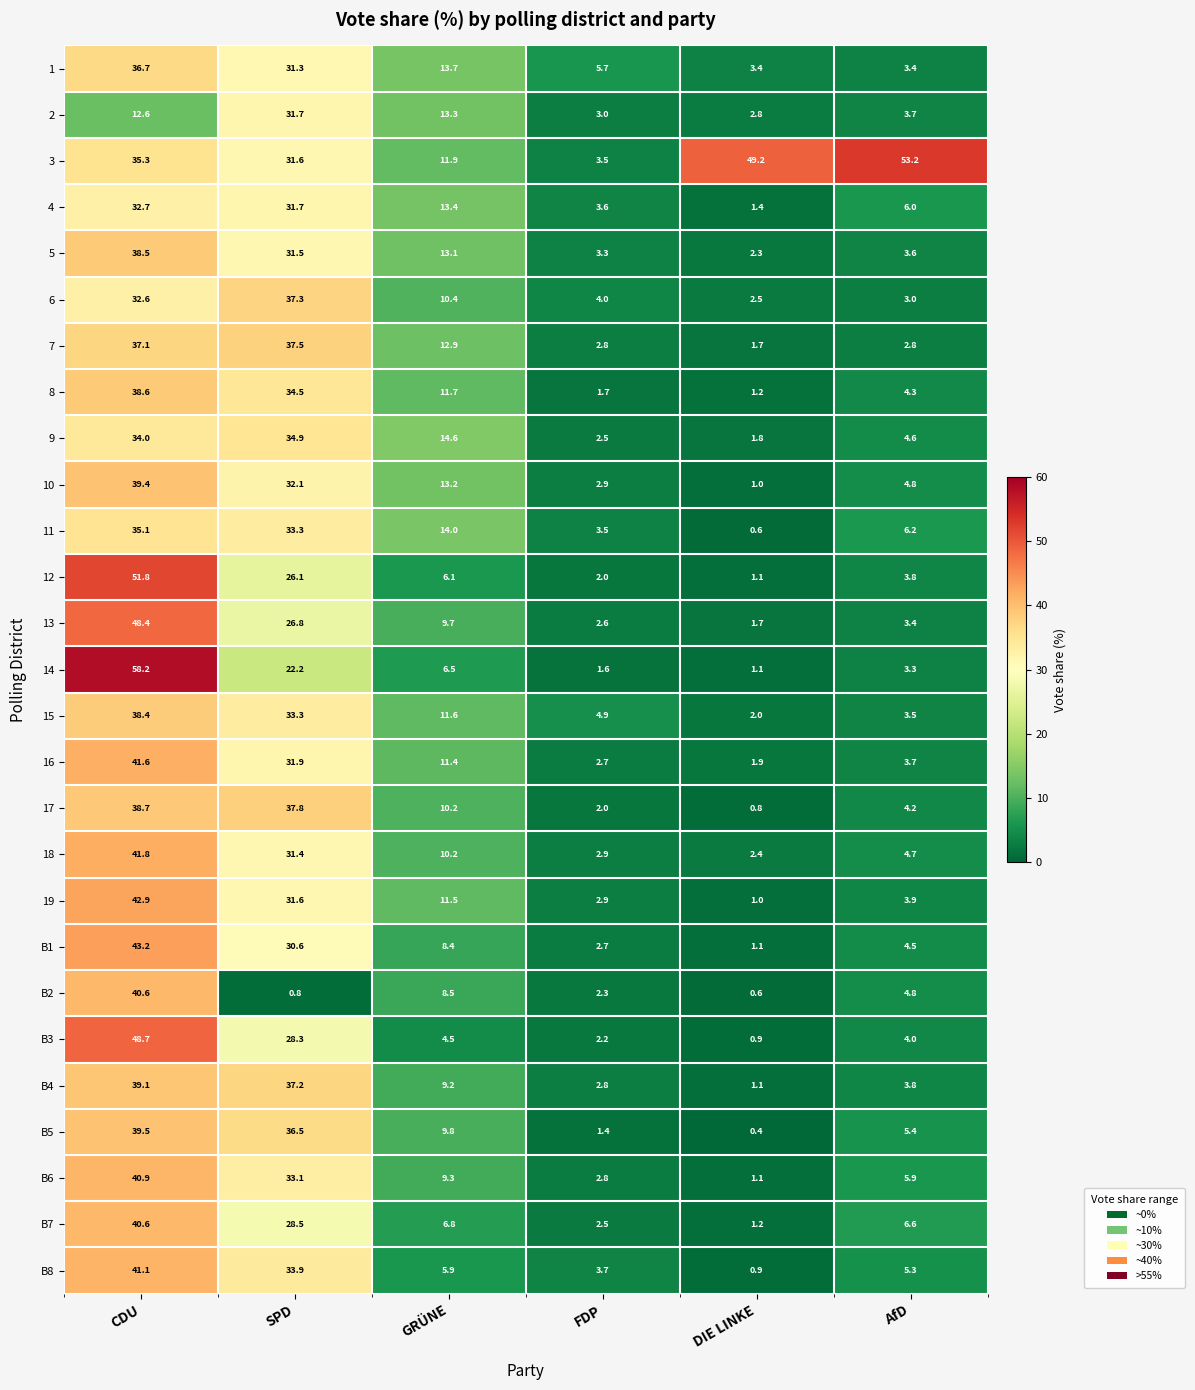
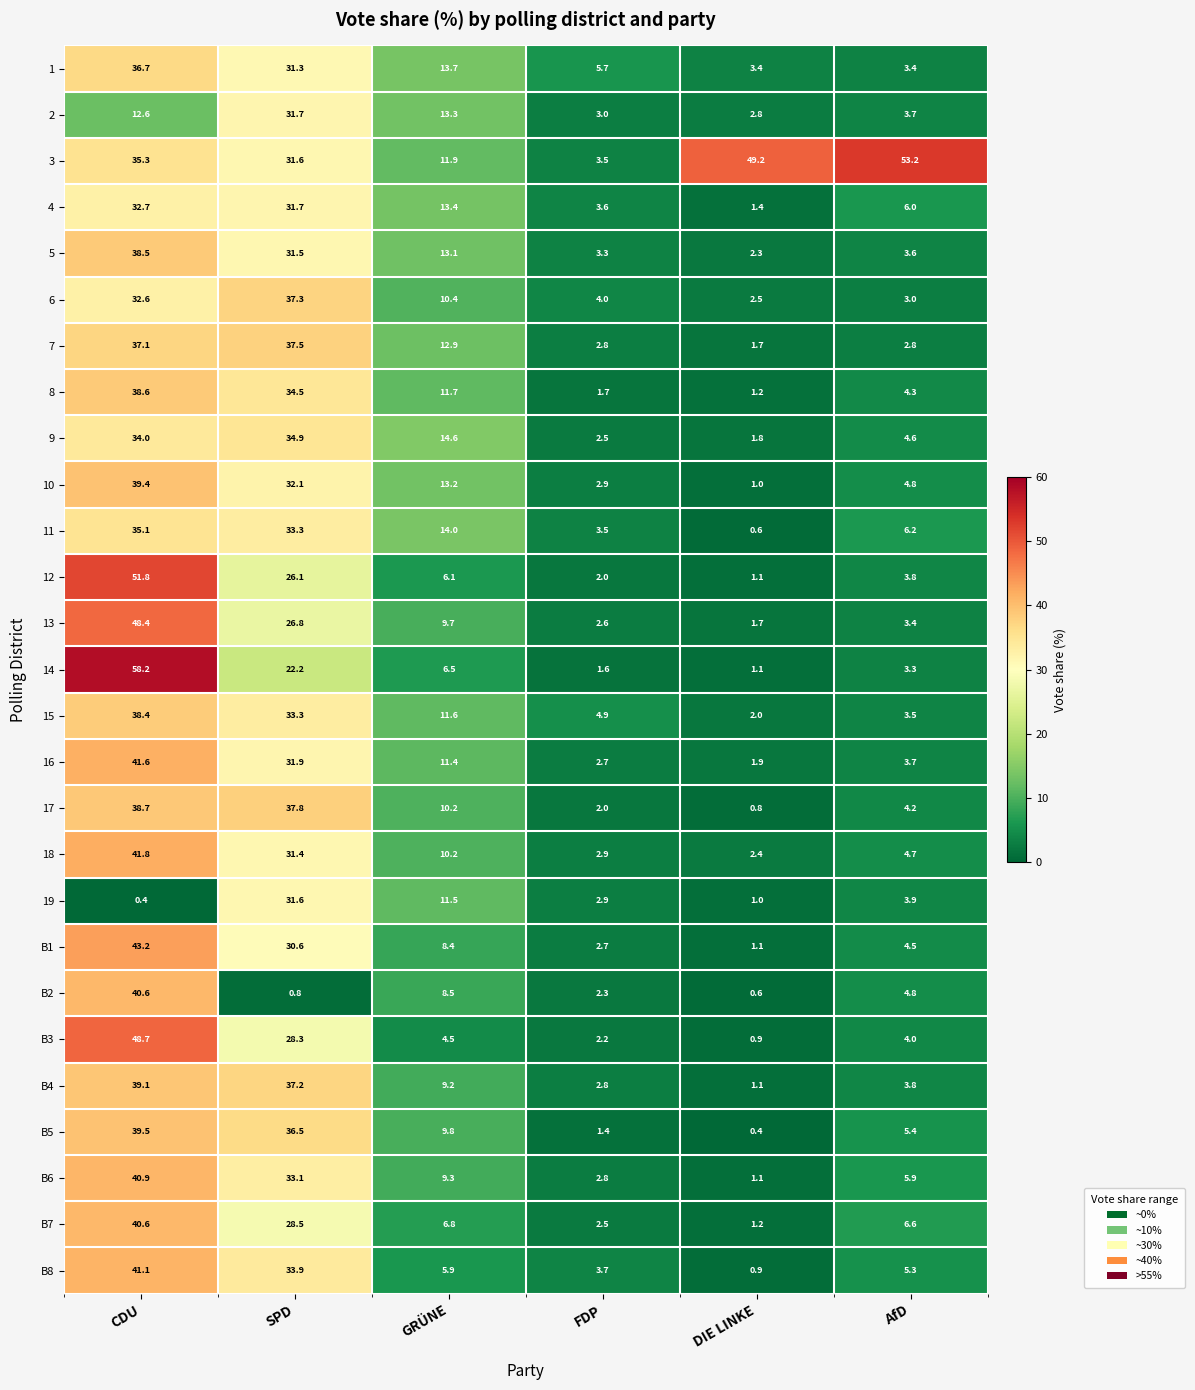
  {
    "1": {
      "CDU": 36.7,
      "SPD": 31.3,
      "GRÜNE": 13.7,
      "FDP": 5.7,
      "DIE LINKE": 3.4,
      "AfD": 3.4
    },
    "2": {
      "CDU": 12.6,
      "SPD": 31.7,
      "GRÜNE": 13.3,
      "FDP": 3.0,
      "DIE LINKE": 2.8,
      "AfD": 3.7
    },
    "3": {
      "CDU": 35.3,
      "SPD": 31.6,
      "GRÜNE": 11.9,
      "FDP": 3.5,
      "DIE LINKE": 49.2,
      "AfD": 53.2
    },
    "4": {
      "CDU": 32.7,
      "SPD": 31.7,
      "GRÜNE": 13.4,
      "FDP": 3.6,
      "DIE LINKE": 1.4,
      "AfD": 6.0
    },
    "5": {
      "CDU": 38.5,
      "SPD": 31.5,
      "GRÜNE": 13.1,
      "FDP": 3.3,
      "DIE LINKE": 2.3,
      "AfD": 3.6
    },
    "6": {
      "CDU": 32.6,
      "SPD": 37.3,
      "GRÜNE": 10.4,
      "FDP": 4.0,
      "DIE LINKE": 2.5,
      "AfD": 3.0
    },
    "7": {
      "CDU": 37.1,
      "SPD": 37.5,
      "GRÜNE": 12.9,
      "FDP": 2.8,
      "DIE LINKE": 1.7,
      "AfD": 2.8
    },
    "8": {
      "CDU": 38.6,
      "SPD": 34.5,
      "GRÜNE": 11.7,
      "FDP": 1.7,
      "DIE LINKE": 1.2,
      "AfD": 4.3
    },
    "9": {
      "CDU": 34.0,
      "SPD": 34.9,
      "GRÜNE": 14.6,
      "FDP": 2.5,
      "DIE LINKE": 1.8,
      "AfD": 4.6
    },
    "10": {
      "CDU": 39.4,
      "SPD": 32.1,
      "GRÜNE": 13.2,
      "FDP": 2.9,
      "DIE LINKE": 1.0,
      "AfD": 4.8
    },
    "11": {
      "CDU": 35.1,
      "SPD": 33.3,
      "GRÜNE": 14.0,
      "FDP": 3.5,
      "DIE LINKE": 0.6,
      "AfD": 6.2
    },
    "12": {
      "CDU": 51.8,
      "SPD": 26.1,
      "GRÜNE": 6.1,
      "FDP": 2.0,
      "DIE LINKE": 1.1,
      "AfD": 3.8
    },
    "13": {
      "CDU": 48.4,
      "SPD": 26.8,
      "GRÜNE": 9.7,
      "FDP": 2.6,
      "DIE LINKE": 1.7,
      "AfD": 3.4
    },
    "14": {
      "CDU": 58.2,
      "SPD": 22.2,
      "GRÜNE": 6.5,
      "FDP": 1.6,
      "DIE LINKE": 1.1,
      "AfD": 3.3
    },
    "15": {
      "CDU": 38.4,
      "SPD": 33.3,
      "GRÜNE": 11.6,
      "FDP": 4.9,
      "DIE LINKE": 2.0,
      "AfD": 3.5
    },
    "16": {
      "CDU": 41.6,
      "SPD": 31.9,
      "GRÜNE": 11.4,
      "FDP": 2.7,
      "DIE LINKE": 1.9,
      "AfD": 3.7
    },
    "17": {
      "CDU": 38.7,
      "SPD": 37.8,
      "GRÜNE": 10.2,
      "FDP": 2.0,
      "DIE LINKE": 0.8,
      "AfD": 4.2
    },
    "18": {
      "CDU": 41.8,
      "SPD": 31.4,
      "GRÜNE": 10.2,
      "FDP": 2.9,
      "DIE LINKE": 2.4,
      "AfD": 4.7
    },
    "19": {
-     "CDU": 42.9,
+     "CDU": 0.4,
      "SPD": 31.6,
      "GRÜNE": 11.5,
      "FDP": 2.9,
      "DIE LINKE": 1.0,
      "AfD": 3.9
    },
    "B1": {
      "CDU": 43.2,
      "SPD": 30.6,
      "GRÜNE": 8.4,
      "FDP": 2.7,
      "DIE LINKE": 1.1,
      "AfD": 4.5
    },
    "B2": {
      "CDU": 40.6,
      "SPD": 0.8,
      "GRÜNE": 8.5,
      "FDP": 2.3,
      "DIE LINKE": 0.6,
      "AfD": 4.8
    },
    "B3": {
      "CDU": 48.7,
      "SPD": 28.3,
      "GRÜNE": 4.5,
      "FDP": 2.2,
      "DIE LINKE": 0.9,
      "AfD": 4.0
    },
    "B4": {
      "CDU": 39.1,
      "SPD": 37.2,
      "GRÜNE": 9.2,
      "FDP": 2.8,
      "DIE LINKE": 1.1,
      "AfD": 3.8
    },
    "B5": {
      "CDU": 39.5,
      "SPD": 36.5,
      "GRÜNE": 9.8,
      "FDP": 1.4,
      "DIE LINKE": 0.4,
      "AfD": 5.4
    },
    "B6": {
      "CDU": 40.9,
      "SPD": 33.1,
      "GRÜNE": 9.3,
      "FDP": 2.8,
      "DIE LINKE": 1.1,
      "AfD": 5.9
    },
    "B7": {
      "CDU": 40.6,
      "SPD": 28.5,
      "GRÜNE": 6.8,
      "FDP": 2.5,
      "DIE LINKE": 1.2,
      "AfD": 6.6
    },
    "B8": {
      "CDU": 41.1,
      "SPD": 33.9,
      "GRÜNE": 5.9,
      "FDP": 3.7,
      "DIE LINKE": 0.9,
      "AfD": 5.3
    }
  }
